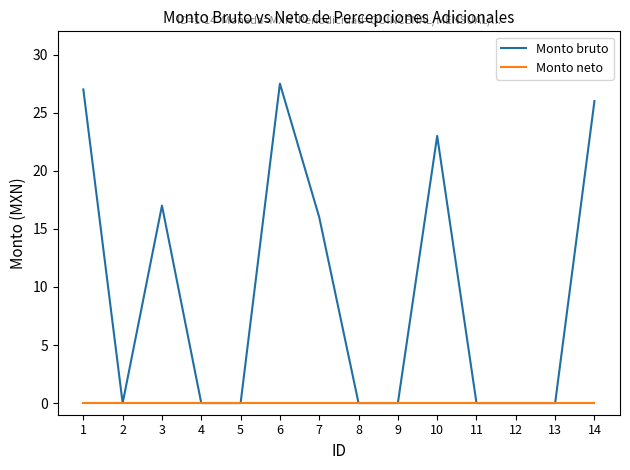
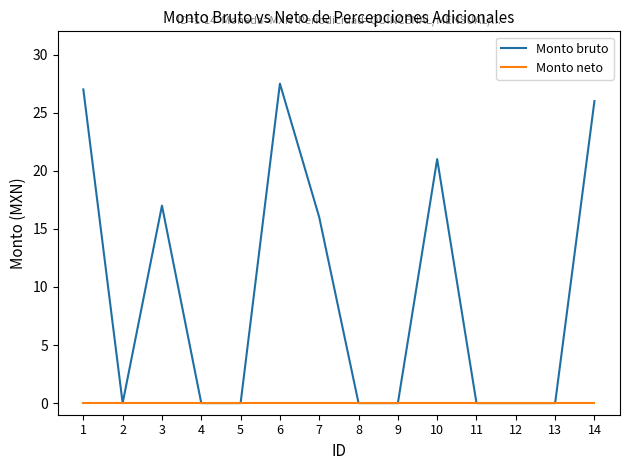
  {
    "Monto bruto": {
      "1": 27,
      "3": 17,
      "6": 27.5,
      "7": 16,
-     "10": 23,
+     "10": 21,
      "14": 26
    },
    "Monto neto": {
      "1": 0,
      "3": 0,
      "6": 0,
      "7": 0,
      "10": 0,
      "14": 0
    }
  }
